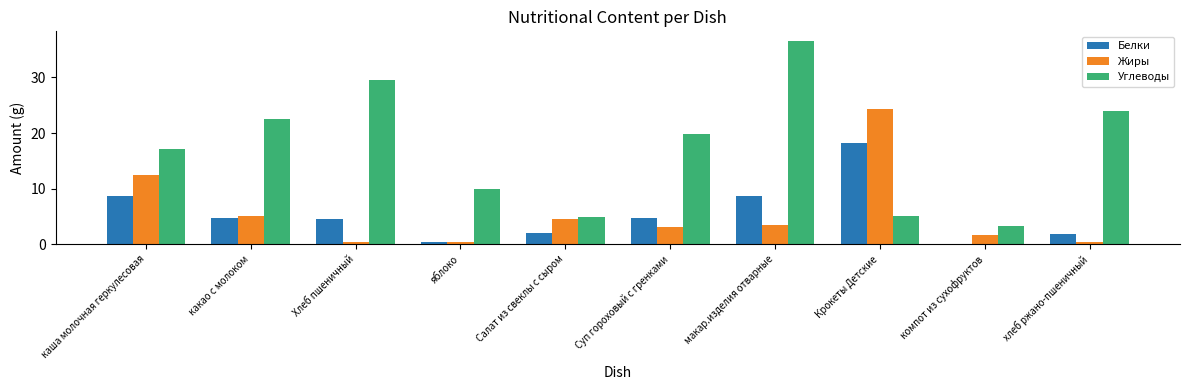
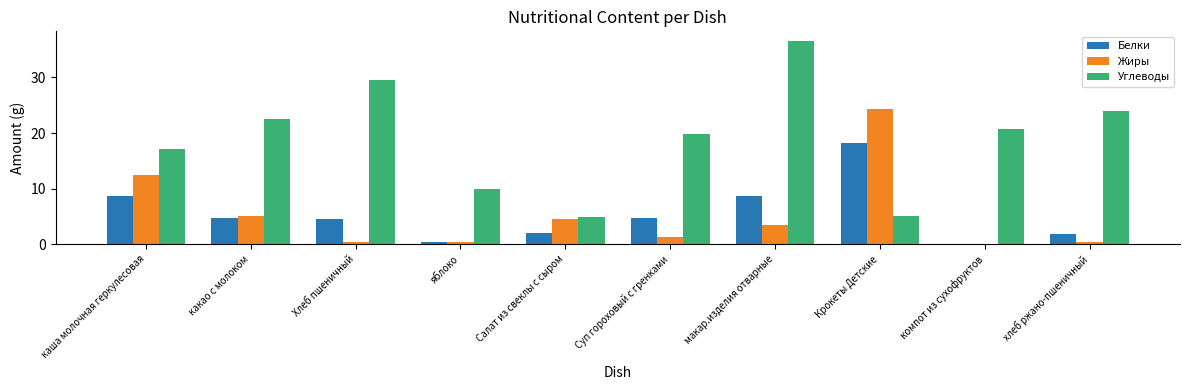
  {
    "Белки": {
      "каша молочная геркулесовая": 9,
      "какао с молоком": 5,
      "Хлеб пшеничный": 5,
      "Салат из свеклы с сыром": 2,
      "Суп гороховый с гренками": 5,
      "макар.изделия отварные": 9,
      "Крокеты Детские": 18,
      "хлеб ржано-пшеничный": 2
    },
    "Жиры": {
      "каша молочная геркулесовая": 13,
      "какао с молоком": 5,
      "Хлеб пшеничный": 0,
      "Салат из свеклы с сыром": 5,
-     "Суп гороховый с гренками": 3,
+     "Суп гороховый с гренками": 1,
      "макар.изделия отварные": 3,
      "Крокеты Детские": 24,
-     "компот из сухофруктов": 2
+     "компот из сухофруктов": 0
    },
    "Углеводы": {
      "каша молочная геркулесовая": 17,
      "какао с молоком": 23,
      "Хлеб пшеничный": 30,
      "яблоко": 10,
      "Салат из свеклы с сыром": 5,
      "Суп гороховый с гренками": 20,
      "макар.изделия отварные": 36,
      "Крокеты Детские": 5,
-     "компот из сухофруктов": 3,
+     "компот из сухофруктов": 21,
      "хлеб ржано-пшеничный": 24
    }
  }
